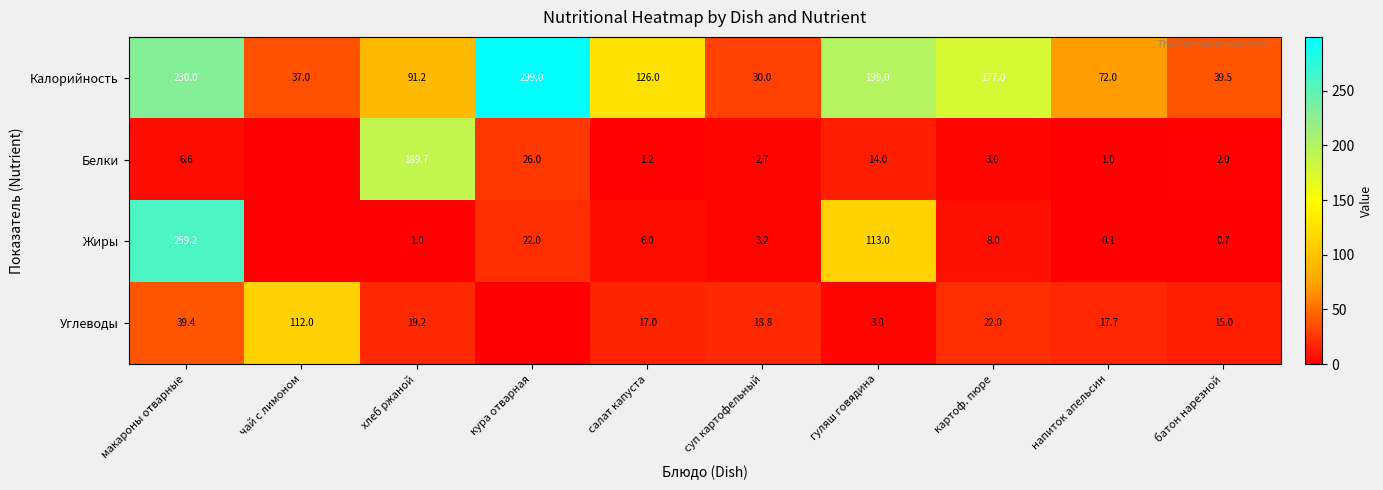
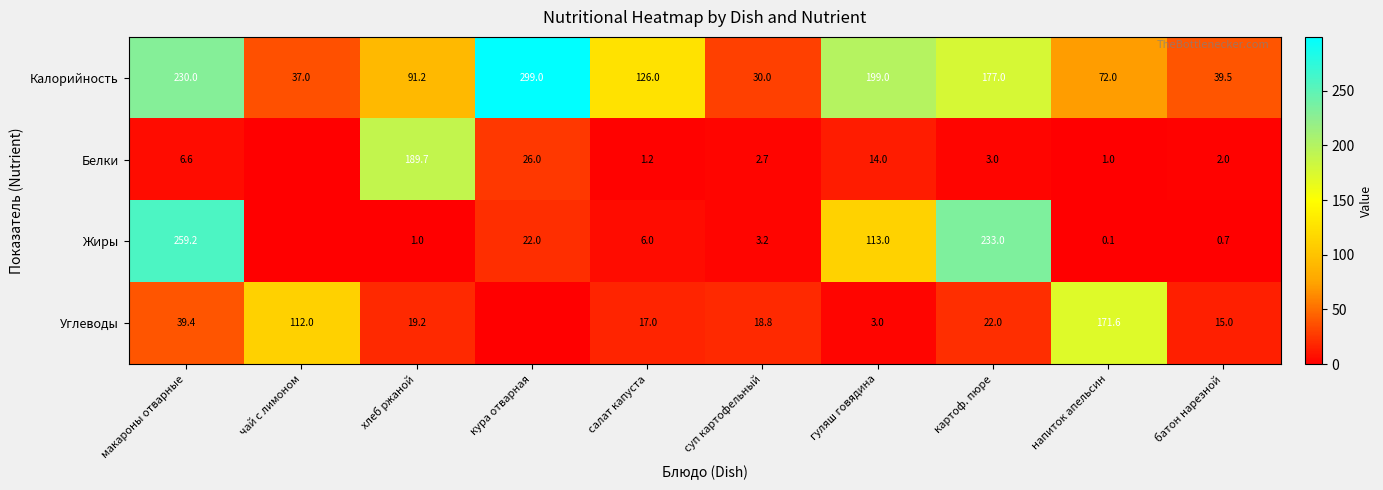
  {
    "Калорийность": {
      "макароны отварные": 230.0,
      "чай с лимоном": 37.0,
      "хлеб ржаной": 91.2,
      "кура отварная": 299.0,
      "салат капуста": 126.0,
      "суп картофельный": 30.0,
      "гуляш говядина": 199.0,
      "картоф. пюре": 177.0,
      "напиток апельсин": 72.0
    },
    "Белки": {
      "макароны отварные": 6.6,
      "хлеб ржаной": 189.7,
      "кура отварная": 26.0,
      "салат капуста": 1.2,
      "суп картофельный": 2.7,
      "гуляш говядина": 14.0,
      "картоф. пюре": 3.0,
      "напиток апельсин": 1.0,
      "батон нарезной": 2.0
    },
    "Жиры": {
      "макароны отварные": 259.2,
      "хлеб ржаной": 1.0,
      "кура отварная": 22.0,
      "салат капуста": 6.0,
      "суп картофельный": 3.2,
      "гуляш говядина": 113.0,
-     "картоф. пюре": 8.0,
+     "картоф. пюре": 233.0,
      "напиток апельсин": 0.1,
      "батон нарезной": 0.7
    },
    "Углеводы": {
      "макароны отварные": 39.4,
      "чай с лимоном": 112.0,
      "хлеб ржаной": 19.2,
      "салат капуста": 17.0,
      "суп картофельный": 18.8,
      "гуляш говядина": 3.0,
      "картоф. пюре": 22.0,
-     "напиток апельсин": 17.7,
+     "напиток апельсин": 171.6,
      "батон нарезной": 15.0
    }
  }
